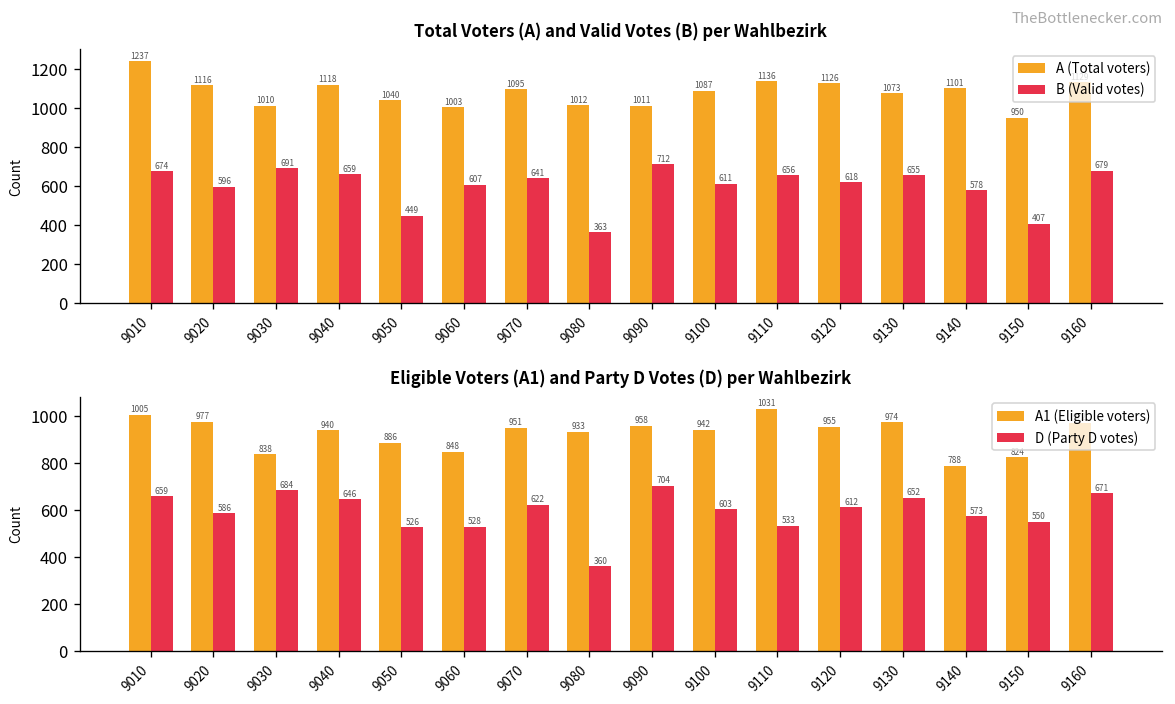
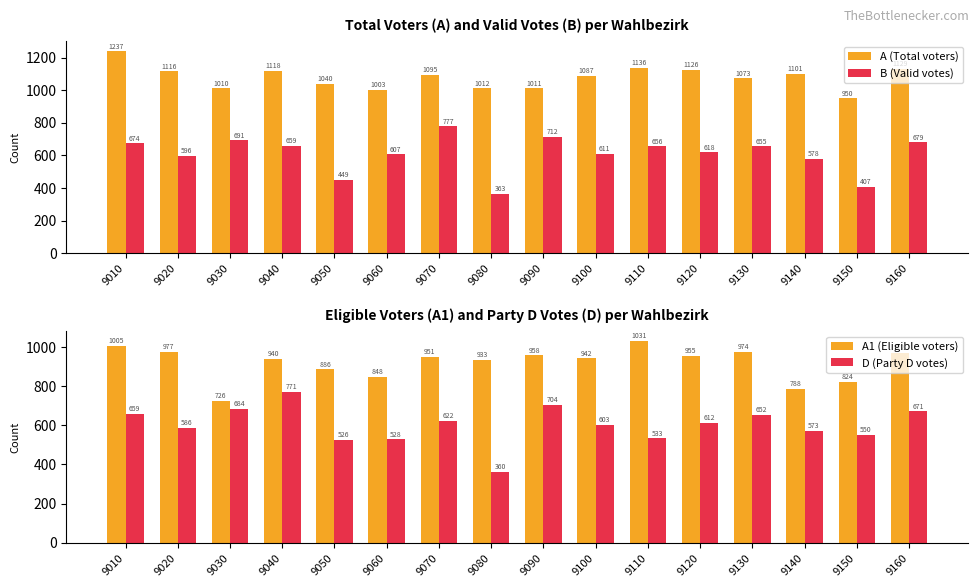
  {
    "Total Voters (A) and Valid Votes (B) per Wahlbezirk": {
      "A (Total voters)": {
        "9010": 1237,
        "9020": 1116,
        "9030": 1010,
        "9040": 1118,
        "9050": 1040,
        "9060": 1003,
        "9070": 1095,
        "9080": 1012,
        "9090": 1011,
        "9100": 1087,
        "9110": 1136,
        "9120": 1126,
        "9130": 1073,
        "9140": 1101,
        "9150": 950
      },
      "B (Valid votes)": {
        "9010": 674,
        "9020": 596,
        "9030": 691,
        "9040": 659,
        "9050": 449,
        "9060": 607,
-       "9070": 641,
+       "9070": 777,
        "9080": 363,
        "9090": 712,
        "9100": 611,
        "9110": 656,
        "9120": 618,
        "9130": 655,
        "9140": 578,
        "9150": 407,
        "9160": 679
      }
    },
    "Eligible Voters (A1) and Party D Votes (D) per Wahlbezirk": {
      "A1 (Eligible voters)": {
        "9010": 1005,
        "9020": 977,
-       "9030": 838,
+       "9030": 726,
        "9040": 940,
        "9050": 886,
        "9060": 848,
        "9070": 951,
        "9080": 933,
        "9090": 958,
        "9100": 942,
        "9110": 1031,
        "9120": 955,
        "9130": 974,
        "9140": 788
      },
      "D (Party D votes)": {
        "9010": 659,
        "9020": 586,
        "9030": 684,
-       "9040": 646,
+       "9040": 771,
        "9050": 526,
        "9060": 528,
        "9070": 622,
        "9080": 360,
        "9090": 704,
        "9100": 603,
        "9110": 533,
        "9120": 612,
        "9130": 652,
        "9140": 573,
        "9150": 550,
        "9160": 671
      }
    }
  }
